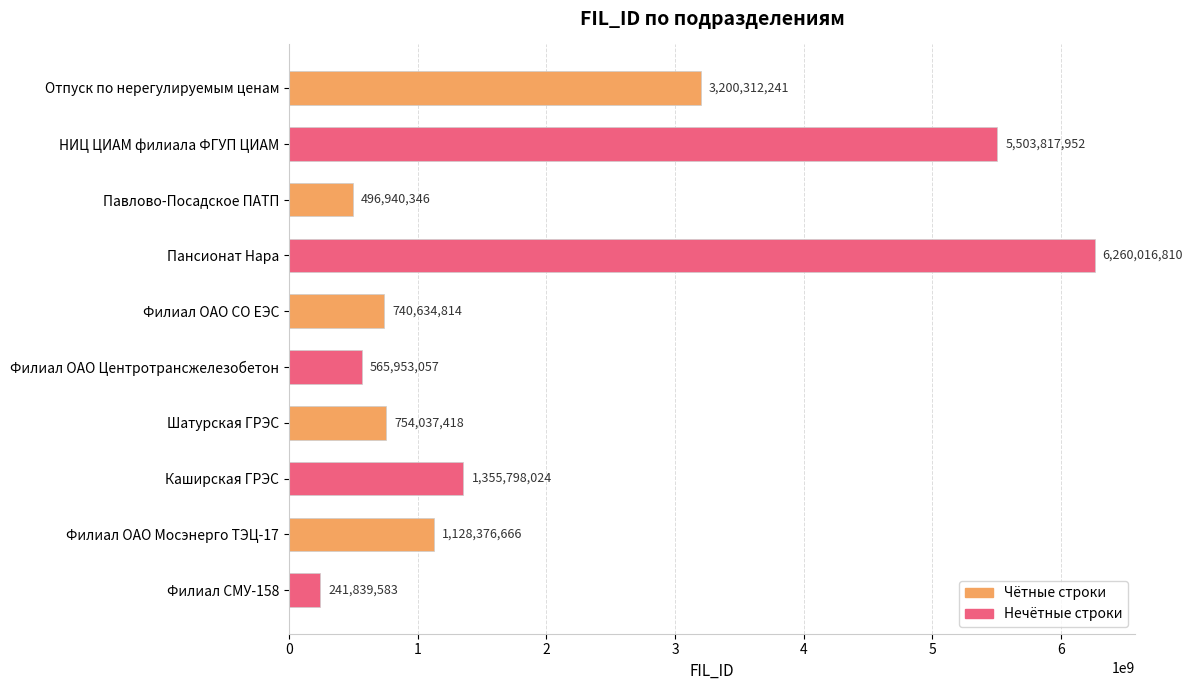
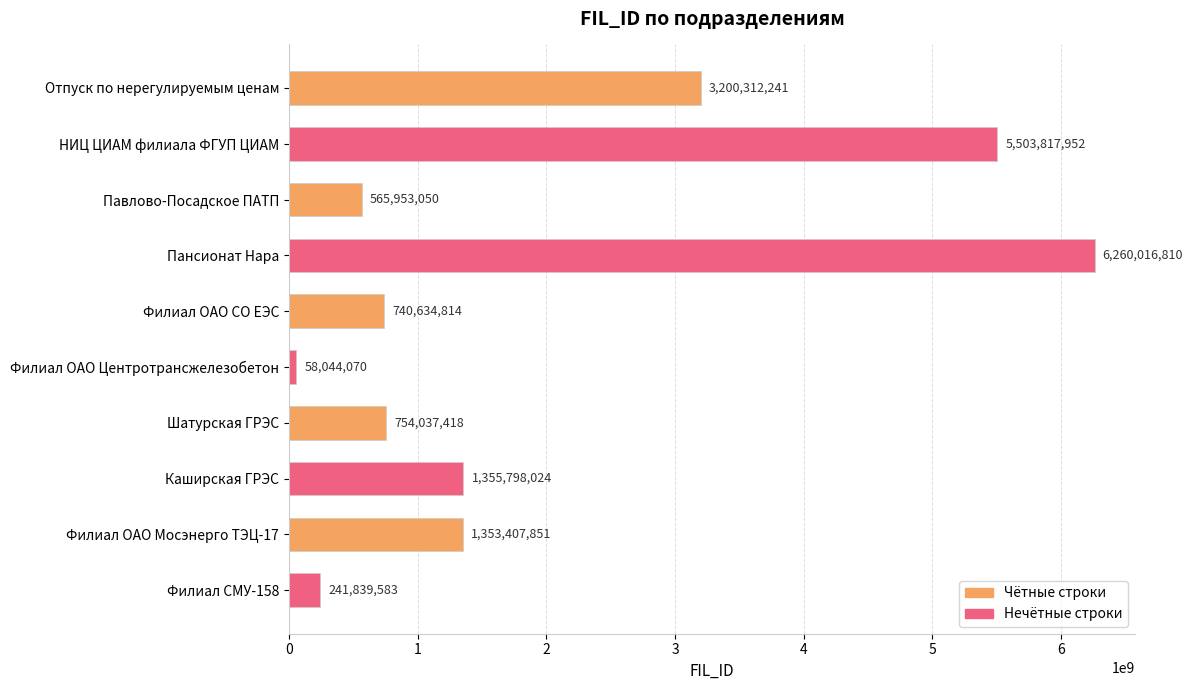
  {
    "Отпуск по нерегулируемым ценам": "3,200,312,241",
    "НИЦ ЦИАМ филиала ФГУП ЦИАМ": "5,503,817,952",
-   "Павлово-Посадское ПАТП": "496,940,346",
+   "Павлово-Посадское ПАТП": "565,953,050",
    "Пансионат Нара": "6,260,016,810",
    "Филиал ОАО СО ЕЭС": "740,634,814",
-   "Филиал ОАО Центротрансжелезобетон": "565,953,057",
+   "Филиал ОАО Центротрансжелезобетон": "58,044,070",
    "Шатурская ГРЭС": "754,037,418",
    "Каширская ГРЭС": "1,355,798,024",
-   "Филиал ОАО Мосэнерго ТЭЦ-17": "1,128,376,666",
+   "Филиал ОАО Мосэнерго ТЭЦ-17": "1,353,407,851",
    "Филиал СМУ-158": "241,839,583"
  }
